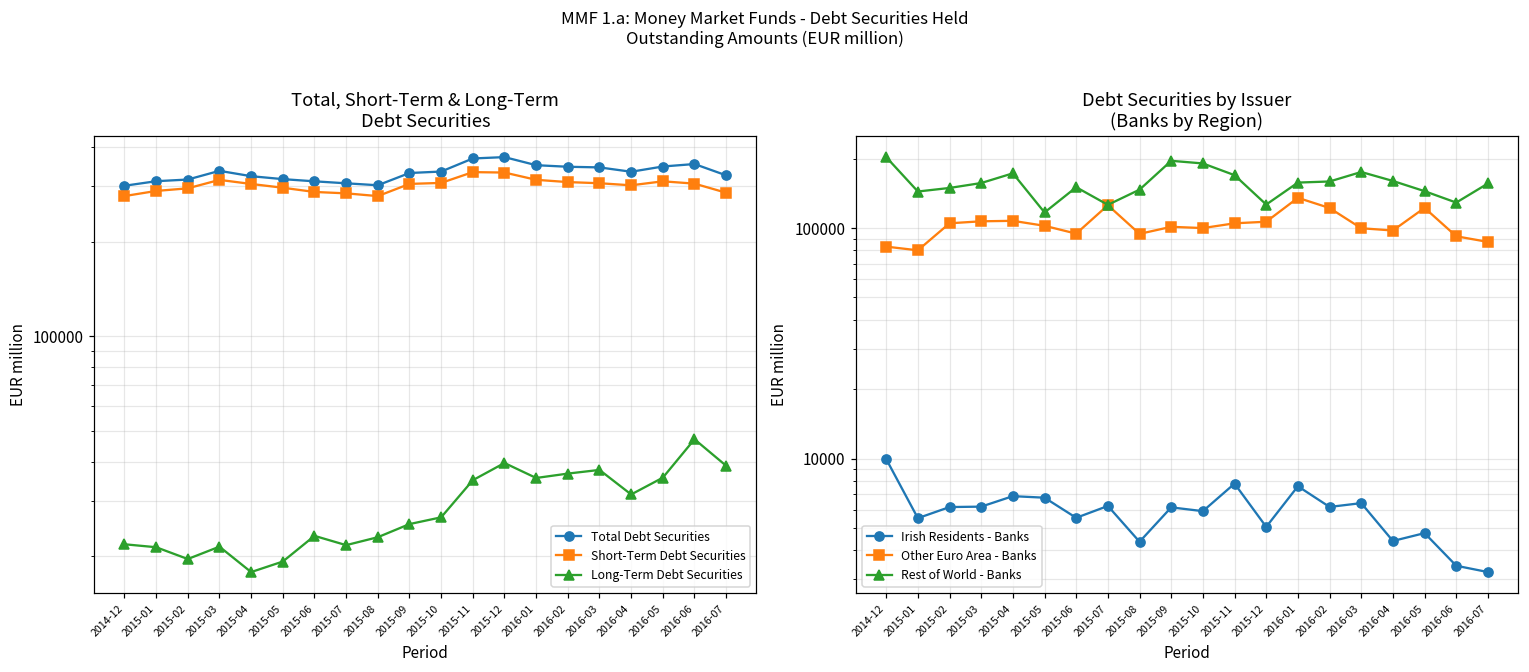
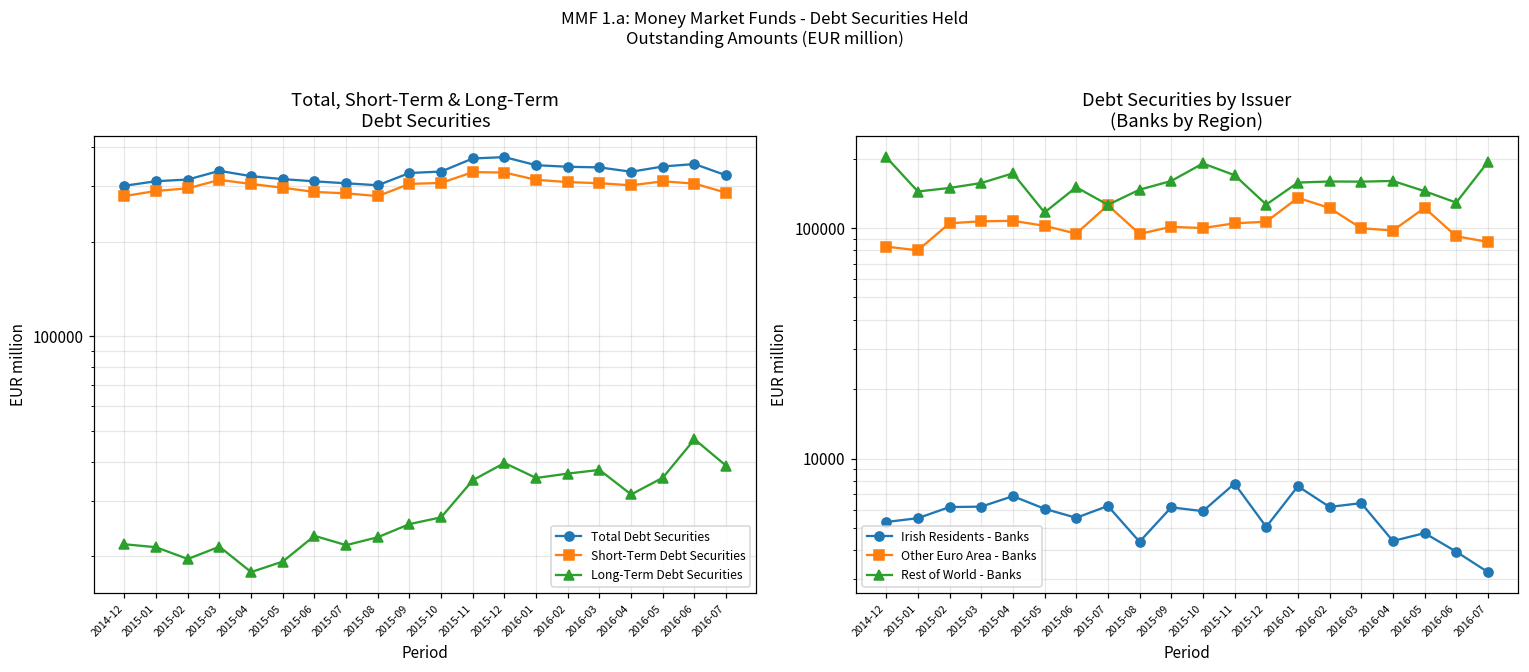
  {
    "Debt Securities by Issuer (Banks by Region)": {
      "Irish Residents - Banks": {
-       "2014-12": 10000,
+       "2014-12": 5300,
        "2015-01": 5500,
        "2015-02": 6200,
        "2015-03": 6200,
        "2015-04": 6900,
-       "2015-05": 6800,
+       "2015-05": 6100,
        "2015-06": 5500,
        "2015-07": 6200,
        "2015-08": 4400,
        "2015-09": 6100,
        "2015-10": 5900,
        "2015-11": 7800,
        "2015-12": 5100,
        "2016-01": 7600,
        "2016-02": 6200,
        "2016-03": 6400,
        "2016-04": 4400,
        "2016-05": 4800,
-       "2016-06": 3400,
+       "2016-06": 3900,
        "2016-07": 3200
      },
      "Other Euro Area - Banks": {
        "2014-12": 83000,
        "2015-01": 80000,
        "2015-02": 100000,
        "2015-03": 110000,
        "2015-04": 110000,
        "2015-05": 100000,
        "2015-06": 90000,
        "2015-08": 90000,
        "2015-09": 100000,
        "2015-10": 100000,
        "2015-11": 100000,
        "2015-12": 110000,
        "2016-01": 140000,
        "2016-02": 120000,
        "2016-03": 100000,
        "2016-04": 100000,
        "2016-05": 120000,
        "2016-06": 90000,
        "2016-07": 87000
      },
      "Rest of World - Banks": {
        "2014-12": 200000,
        "2015-01": 140000,
        "2015-02": 150000,
        "2015-03": 160000,
        "2015-04": 170000,
        "2015-05": 120000,
        "2015-06": 150000,
        "2015-08": 150000,
-       "2015-09": 200000,
+       "2015-09": 160000,
        "2015-10": 190000,
        "2015-11": 170000,
        "2015-12": 130000,
        "2016-01": 160000,
        "2016-02": 160000,
-       "2016-03": 170000,
+       "2016-03": 160000,
        "2016-04": 160000,
        "2016-05": 140000,
        "2016-06": 130000,
-       "2016-07": 160000
+       "2016-07": 190000
      }
    }
  }
